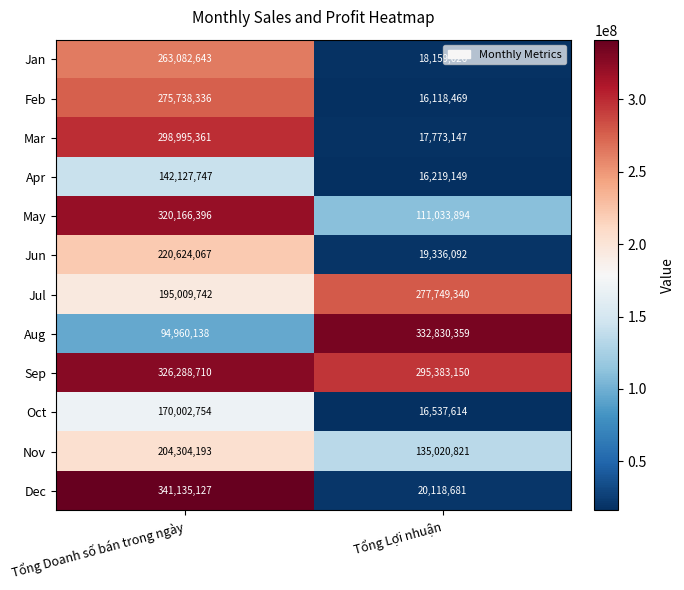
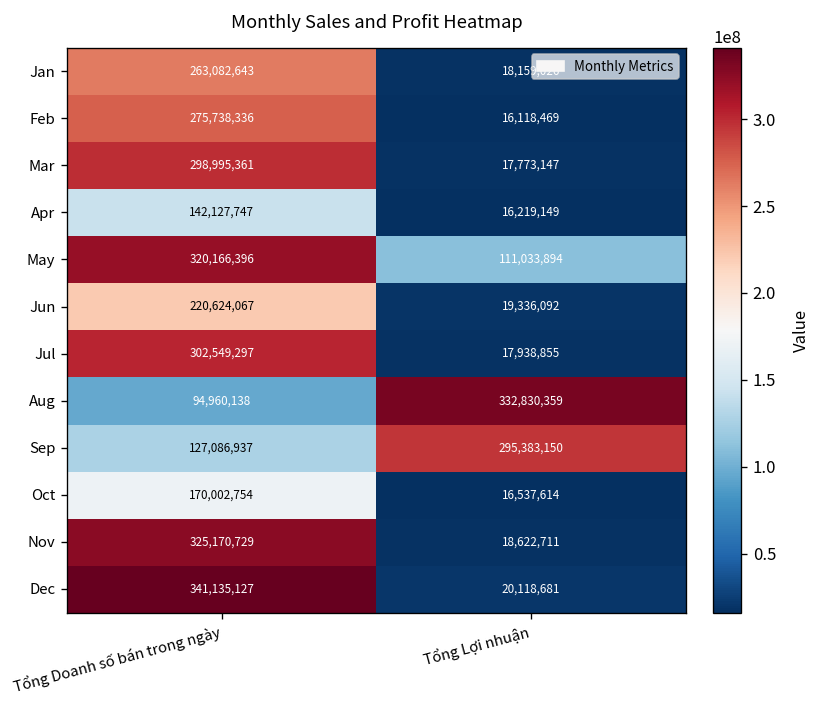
  {
    "Jan": {
      "Tổng Doanh số bán trong ngày": "263,082,643"
    },
    "Feb": {
      "Tổng Doanh số bán trong ngày": "275,738,336",
      "Tổng Lợi nhuận": "16,118,469"
    },
    "Mar": {
      "Tổng Doanh số bán trong ngày": "298,995,361",
      "Tổng Lợi nhuận": "17,773,147"
    },
    "Apr": {
      "Tổng Doanh số bán trong ngày": "142,127,747",
      "Tổng Lợi nhuận": "16,219,149"
    },
    "May": {
      "Tổng Doanh số bán trong ngày": "320,166,396",
      "Tổng Lợi nhuận": "111,033,894"
    },
    "Jun": {
      "Tổng Doanh số bán trong ngày": "220,624,067",
      "Tổng Lợi nhuận": "19,336,092"
    },
    "Jul": {
-     "Tổng Doanh số bán trong ngày": "195,009,742",
-     "Tổng Lợi nhuận": "277,749,340"
+     "Tổng Doanh số bán trong ngày": "302,549,297",
+     "Tổng Lợi nhuận": "17,938,855"
    },
    "Aug": {
      "Tổng Doanh số bán trong ngày": "94,960,138",
      "Tổng Lợi nhuận": "332,830,359"
    },
    "Sep": {
-     "Tổng Doanh số bán trong ngày": "326,288,710",
+     "Tổng Doanh số bán trong ngày": "127,086,937",
      "Tổng Lợi nhuận": "295,383,150"
    },
    "Oct": {
      "Tổng Doanh số bán trong ngày": "170,002,754",
      "Tổng Lợi nhuận": "16,537,614"
    },
    "Nov": {
-     "Tổng Doanh số bán trong ngày": "204,304,193",
-     "Tổng Lợi nhuận": "135,020,821"
+     "Tổng Doanh số bán trong ngày": "325,170,729",
+     "Tổng Lợi nhuận": "18,622,711"
    },
    "Dec": {
      "Tổng Doanh số bán trong ngày": "341,135,127",
      "Tổng Lợi nhuận": "20,118,681"
    }
  }
